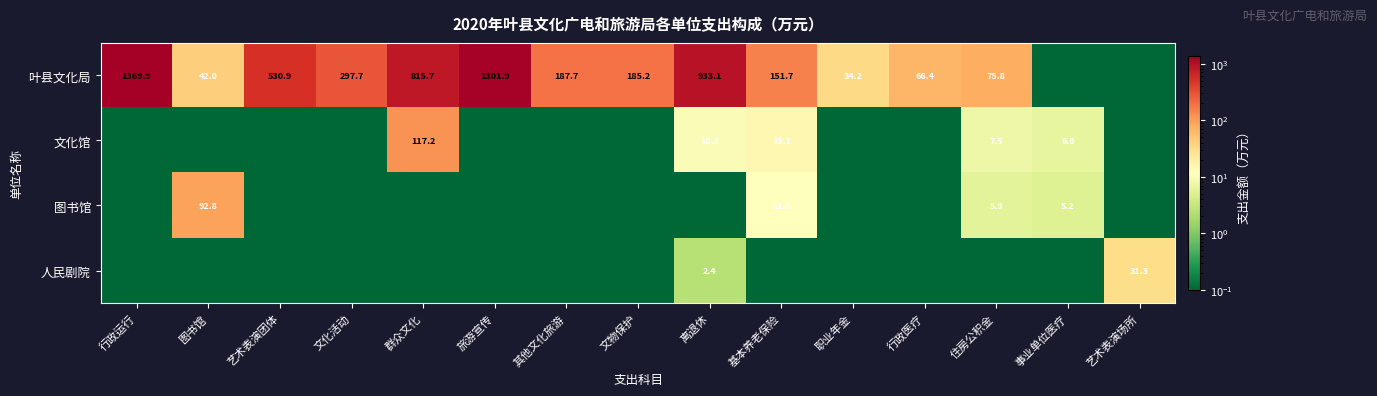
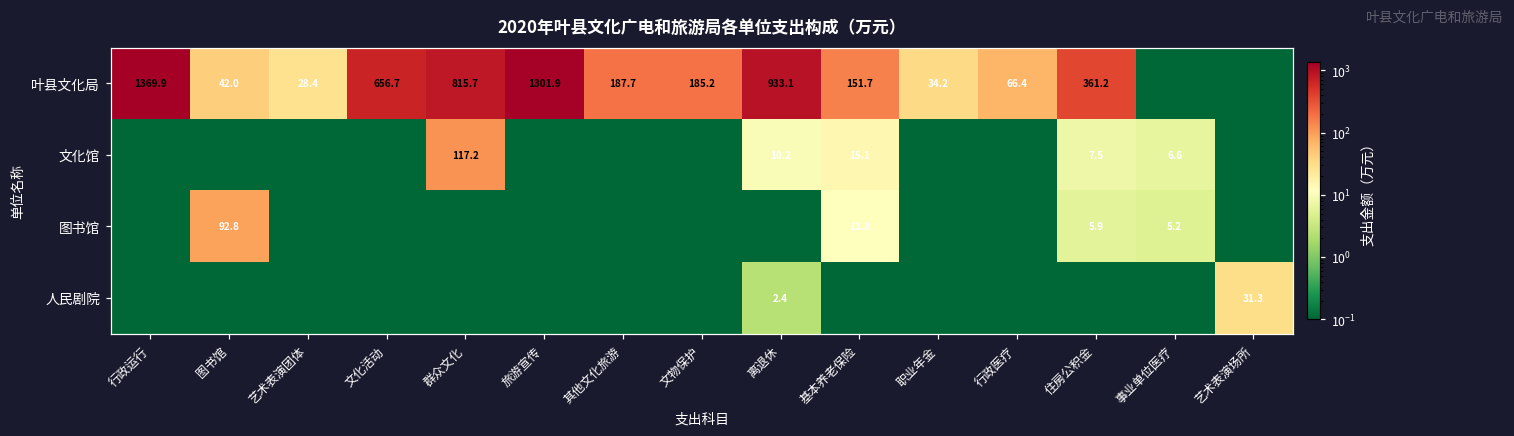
  {
    "叶县文化局": {
      "行政运行": 1369.9,
      "图书馆": 42.0,
-     "艺术表演团体": 530.9,
-     "文化活动": 297.7,
+     "艺术表演团体": 28.4,
+     "文化活动": 656.7,
      "群众文化": 815.7,
      "旅游宣传": 1301.9,
      "其他文化旅游": 187.7,
      "文物保护": 185.2,
      "离退休": 933.1,
      "基本养老保险": 151.7,
      "职业年金": 34.2,
      "行政医疗": 66.4,
-     "住房公积金": 75.8
+     "住房公积金": 361.2
    },
    "文化馆": {
      "群众文化": 117.2,
      "离退休": 10.2,
      "基本养老保险": 15.1,
      "住房公积金": 7.5,
      "事业单位医疗": 6.6
    },
    "图书馆": {
      "图书馆": 92.8,
      "基本养老保险": 11.8,
      "住房公积金": 5.9,
      "事业单位医疗": 5.2
    },
    "人民剧院": {
      "离退休": 2.4,
      "艺术表演场所": 31.3
    }
  }
